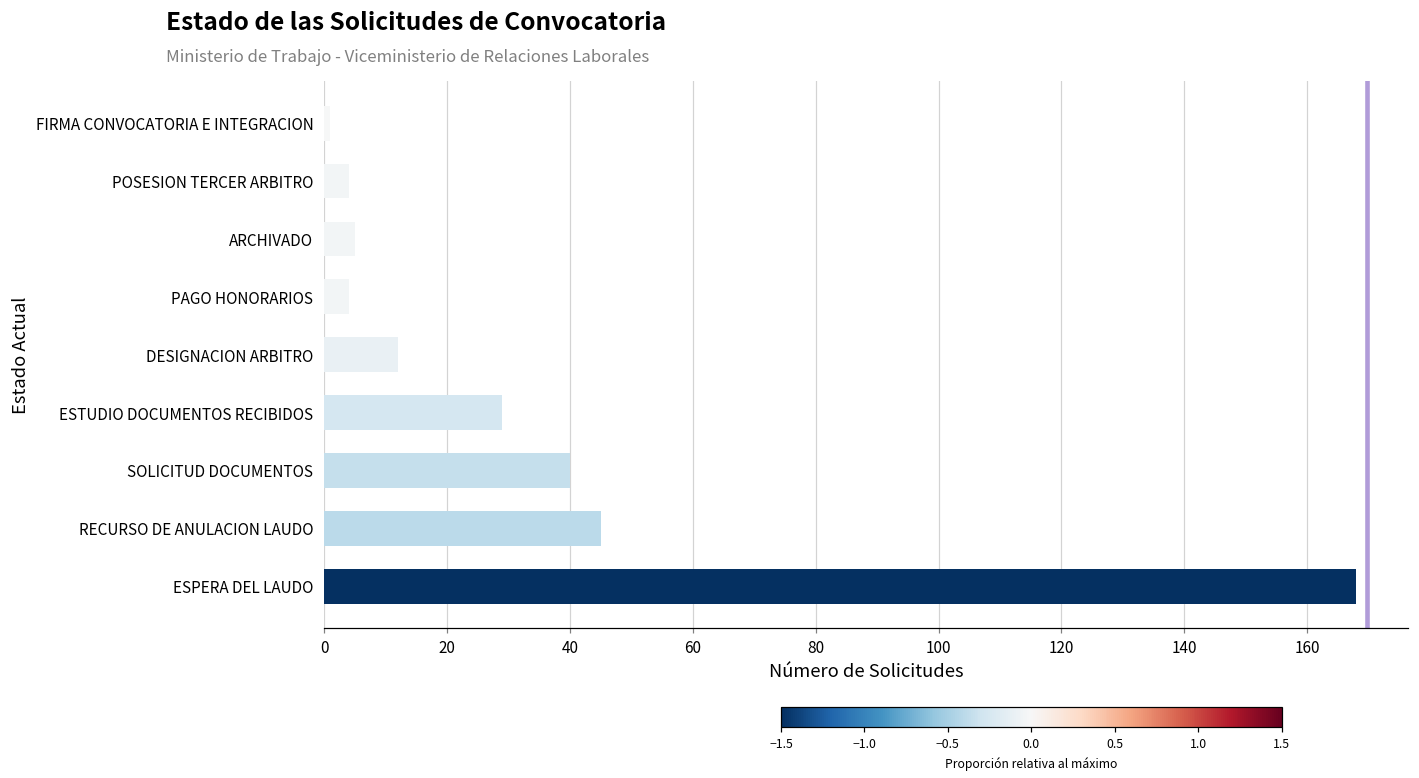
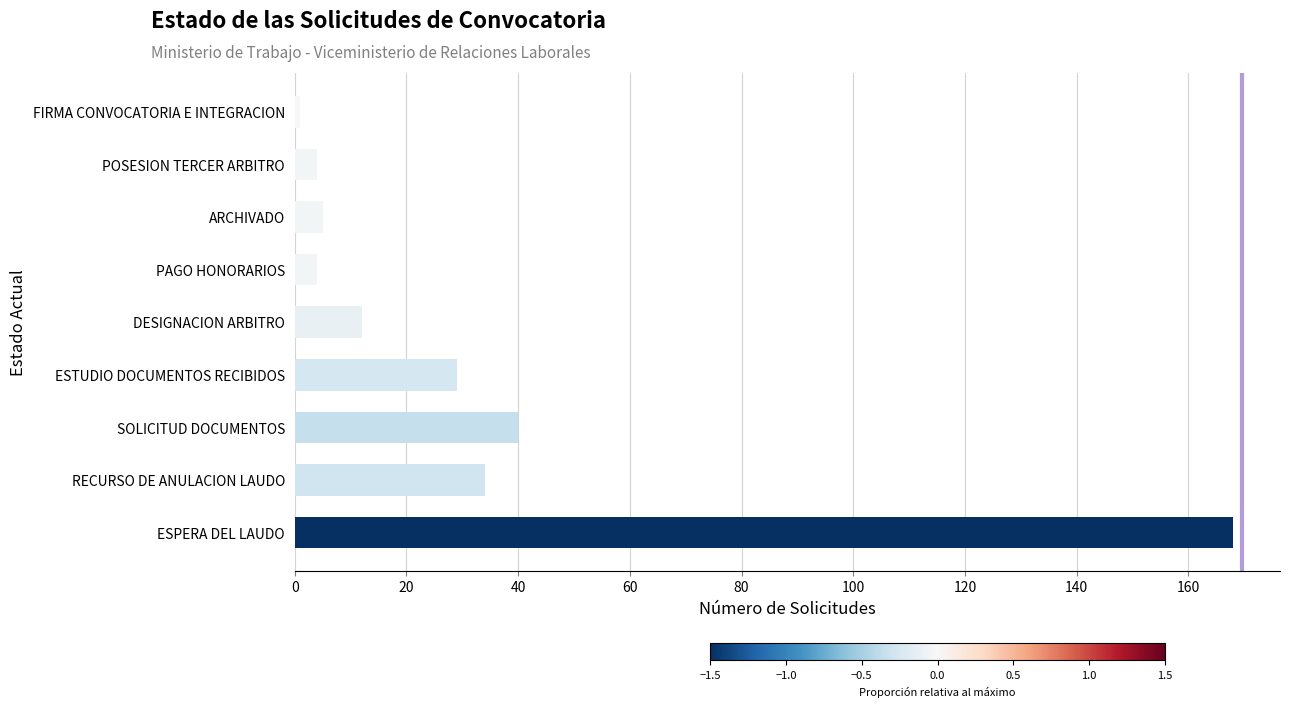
  {
    "FIRMA CONVOCATORIA E INTEGRACION": 1,
    "POSESION TERCER ARBITRO": 4,
    "ARCHIVADO": 5,
    "PAGO HONORARIOS": 4,
    "DESIGNACION ARBITRO": 12,
    "ESTUDIO DOCUMENTOS RECIBIDOS": 29,
    "SOLICITUD DOCUMENTOS": 40,
-   "RECURSO DE ANULACION LAUDO": 45,
+   "RECURSO DE ANULACION LAUDO": 34,
    "ESPERA DEL LAUDO": 168
  }
